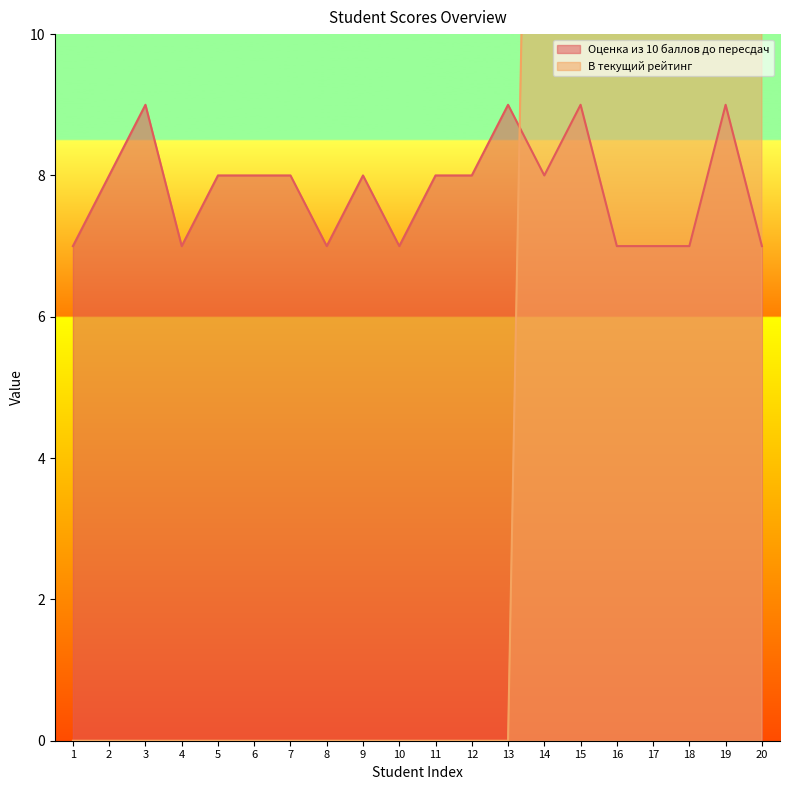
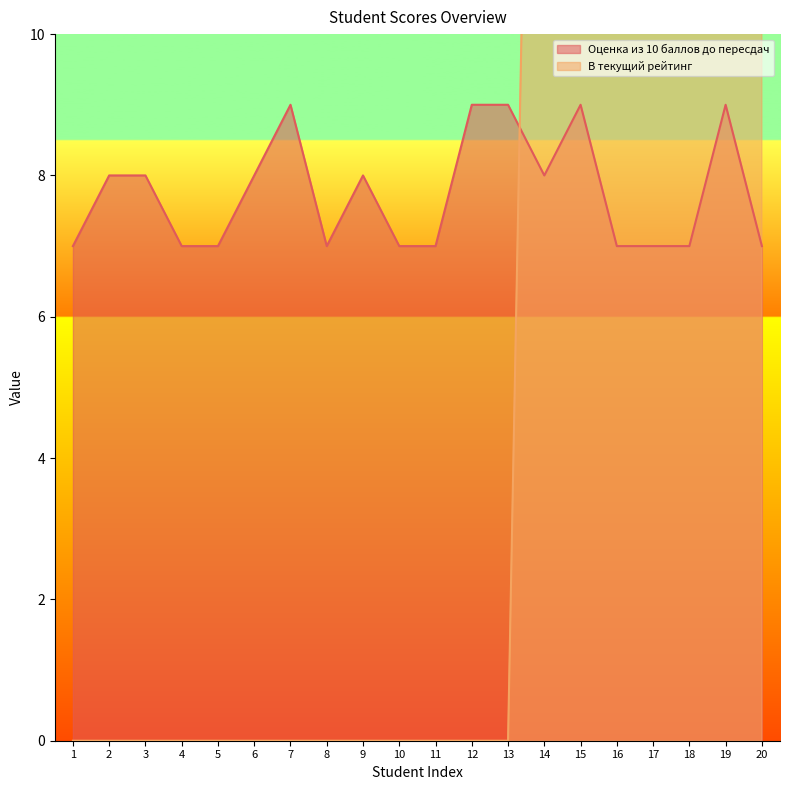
  {
    "Оценка из 10 баллов до пересдач": {
      "1": 7,
      "2": 8,
-     "3": 9,
+     "3": 8,
      "4": 7,
-     "5": 8,
+     "5": 7,
      "6": 8,
-     "7": 8,
+     "7": 9,
      "8": 7,
      "9": 8,
      "10": 7,
-     "11": 8,
-     "12": 8,
+     "11": 7,
+     "12": 9,
      "13": 9,
      "14": 8,
      "15": 9,
      "16": 7,
      "17": 7,
      "18": 7,
      "19": 9,
      "20": 7
    },
    "В текущий рейтинг": {
      "1": 0,
      "2": 0,
      "3": 0,
      "4": 0,
      "5": 0,
      "6": 0,
      "7": 0,
      "8": 0,
      "9": 0,
      "10": 0,
      "11": 0,
      "12": 0,
      "13": 0
    }
  }
